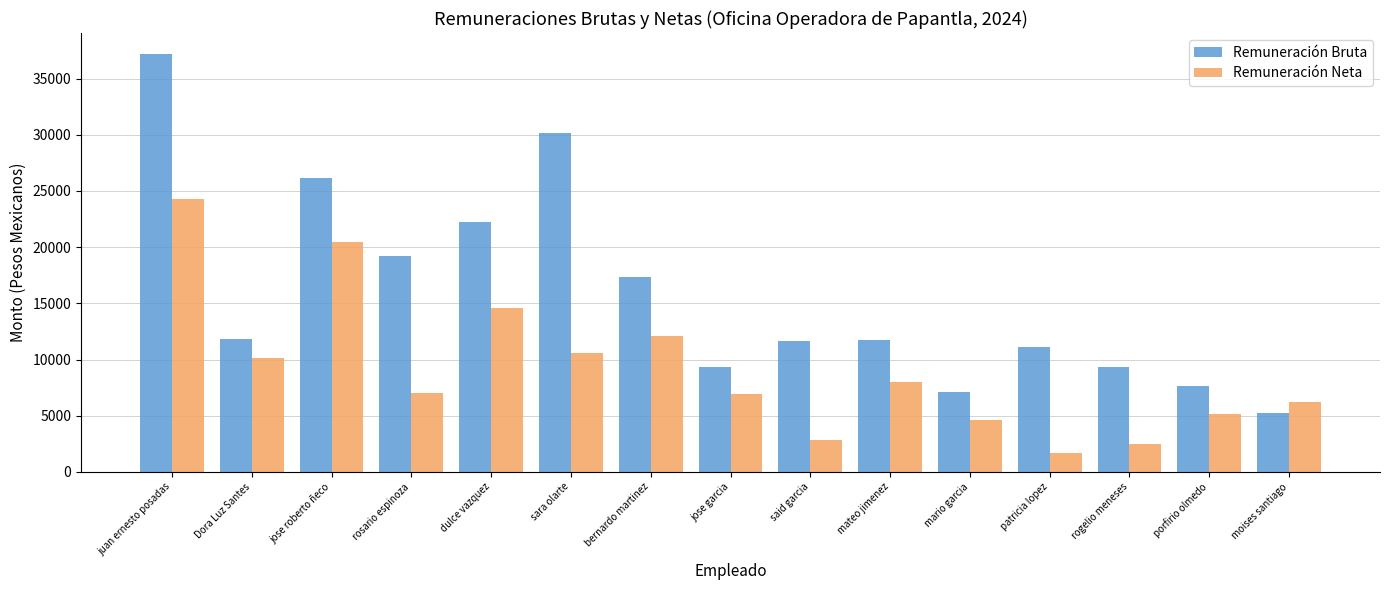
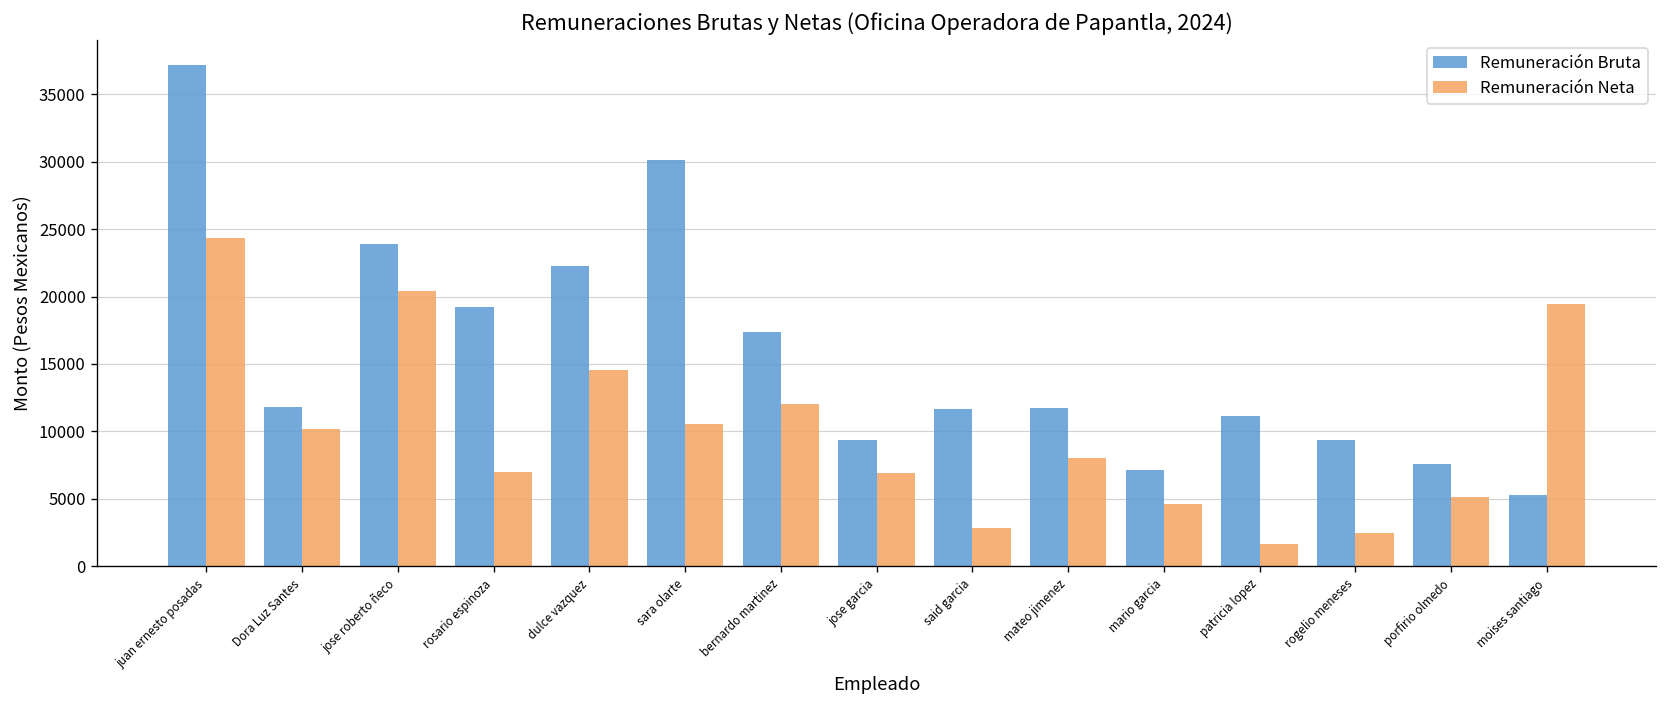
  {
    "Remuneración Bruta": {
      "juan ernesto posadas": 37200,
      "Dora Luz Santes": 11800,
-     "jose roberto ñeco": 26100,
+     "jose roberto ñeco": 23900,
      "rosario espinoza": 19200,
      "dulce vazquez": 22200,
      "sara olarte": 30100,
      "bernardo martinez": 17300,
      "jose garcia": 9400,
      "said garcia": 11700,
      "mateo jimenez": 11700,
      "mario garcia": 7100,
      "patricia lopez": 11100,
      "rogelio meneses": 9300,
      "porfirio olmedo": 7600,
      "moises santiago": 5300
    },
    "Remuneración Neta": {
      "juan ernesto posadas": 24300,
      "Dora Luz Santes": 10200,
      "jose roberto ñeco": 20400,
      "rosario espinoza": 7000,
      "dulce vazquez": 14600,
      "sara olarte": 10600,
      "bernardo martinez": 12100,
      "jose garcia": 6900,
      "said garcia": 2800,
      "mateo jimenez": 8000,
      "mario garcia": 4600,
      "patricia lopez": 1700,
      "rogelio meneses": 2500,
      "porfirio olmedo": 5200,
-     "moises santiago": 6200
+     "moises santiago": 19500
    }
  }
